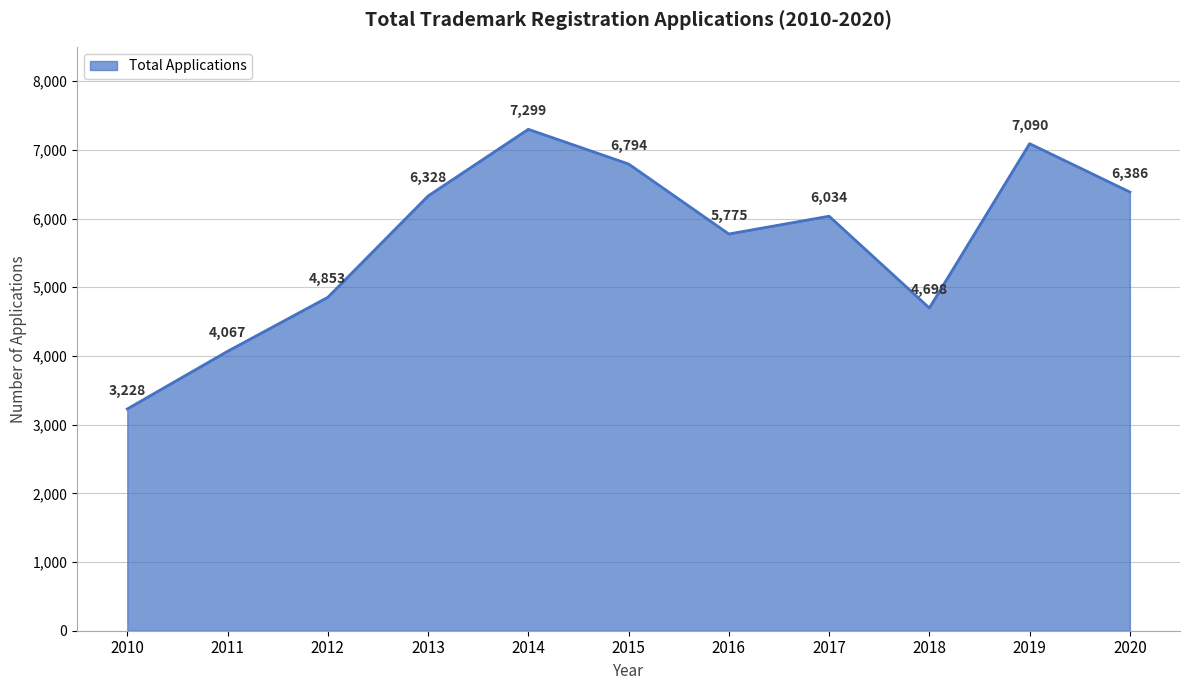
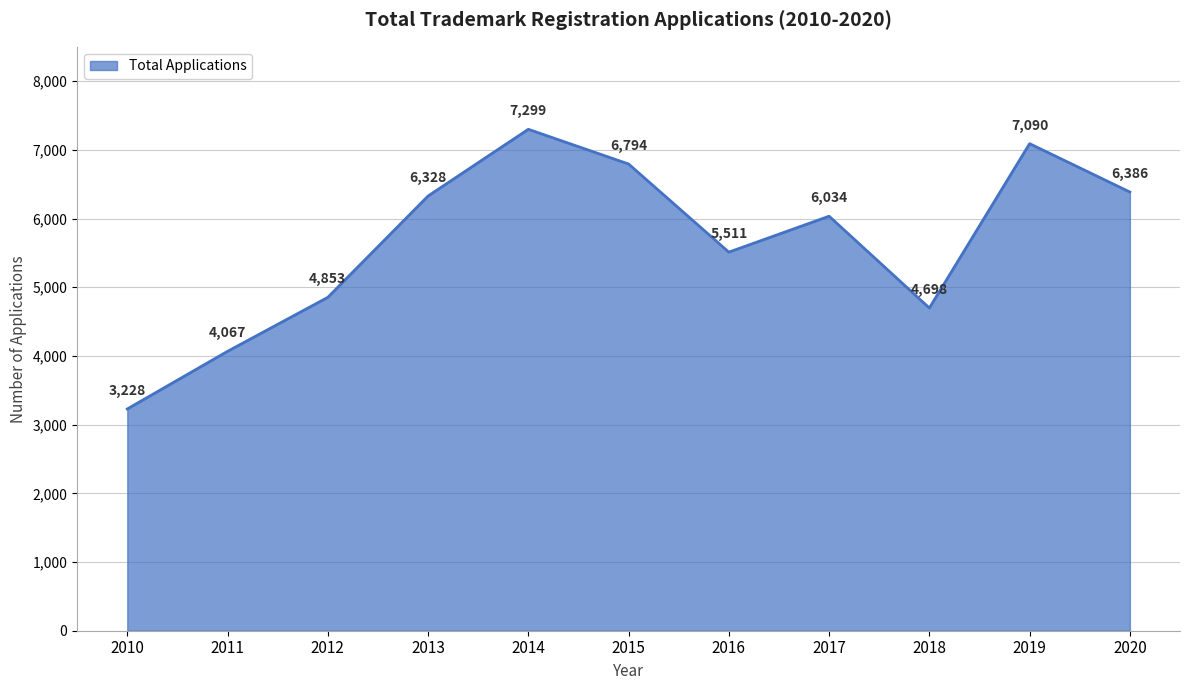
  {
    "2010": "3,228",
    "2011": "4,067",
    "2012": "4,853",
    "2013": "6,328",
    "2014": "7,299",
    "2015": "6,794",
-   "2016": "5,775",
+   "2016": "5,511",
    "2017": "6,034",
    "2018": "4,698",
    "2019": "7,090",
    "2020": "6,386"
  }
